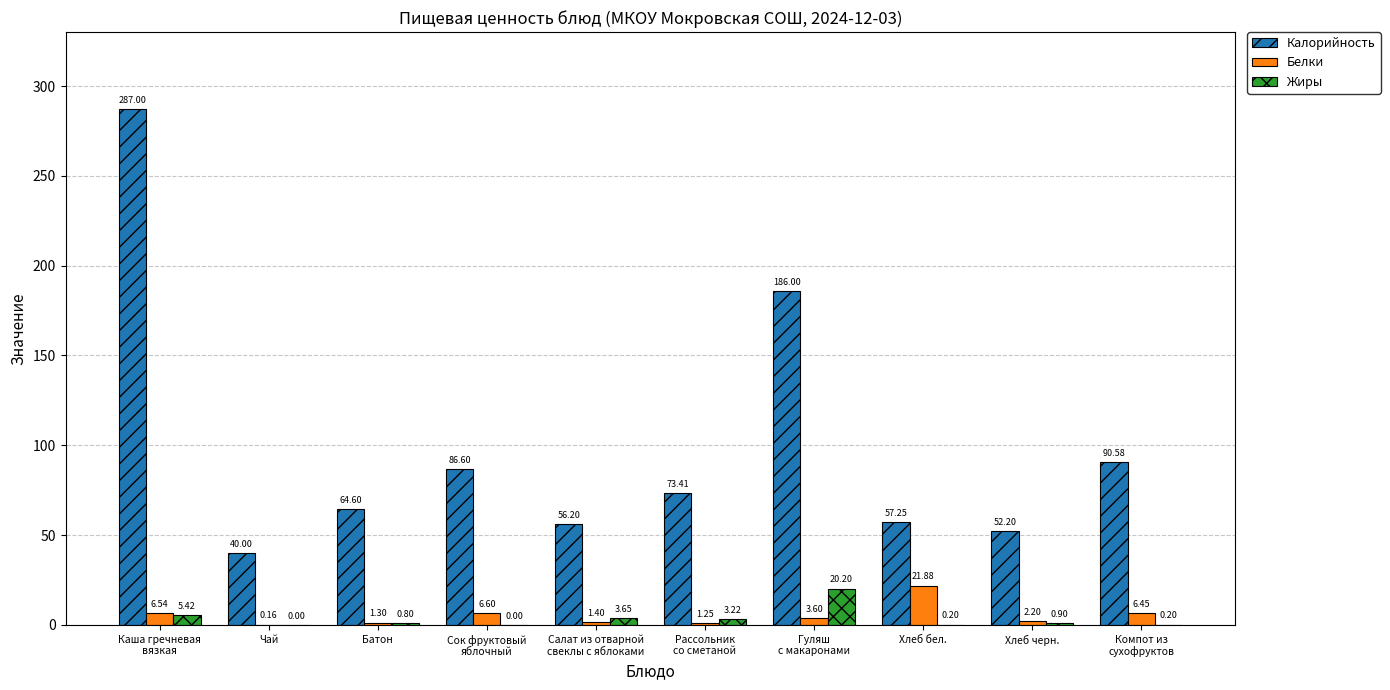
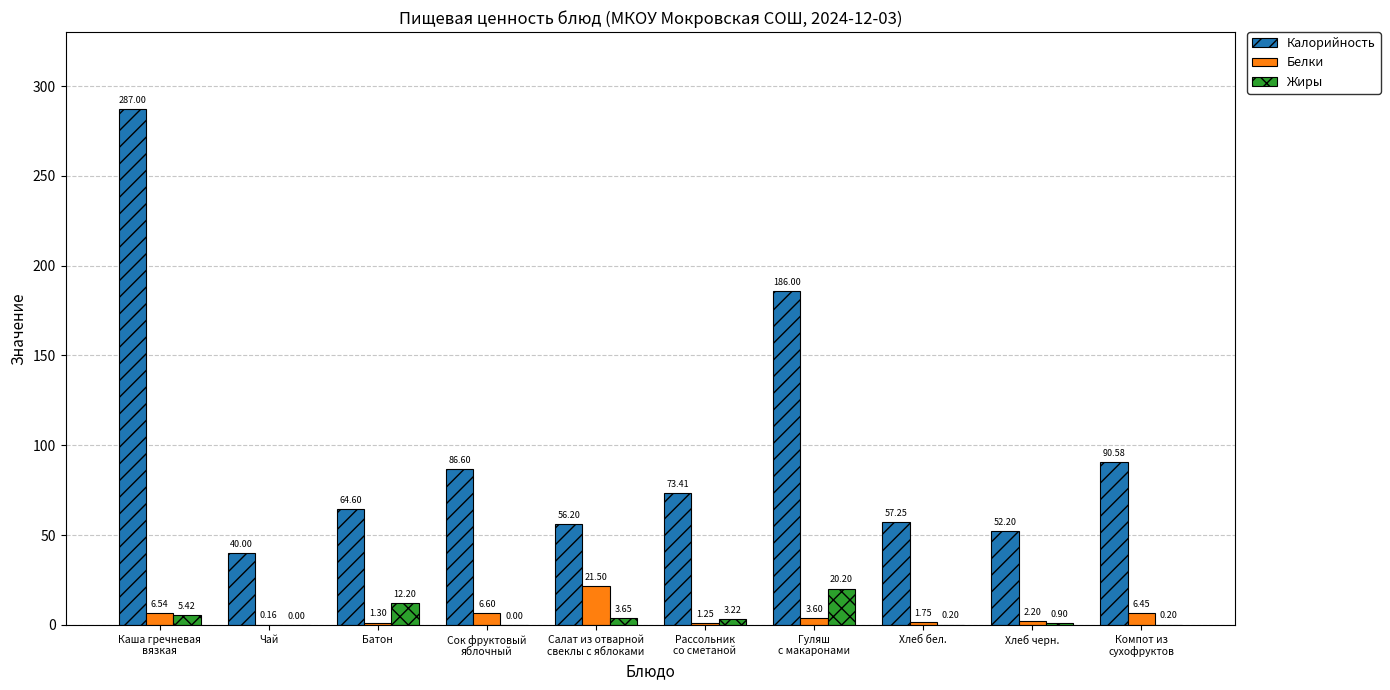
  {
    "Калорийность": {
      "Каша гречневая вязкая": 287.00,
      "Чай": 40.00,
      "Батон": 64.60,
      "Сок фруктовый яблочный": 86.60,
      "Салат из отварной свеклы с яблоками": 56.20,
      "Рассольник со сметаной": 73.41,
      "Гуляш с макаронами": 186.00,
      "Хлеб бел.": 57.25,
      "Хлеб черн.": 52.20,
      "Компот из сухофруктов": 90.58
    },
    "Белки": {
      "Каша гречневая вязкая": 6.54,
      "Чай": 0.16,
      "Батон": 1.30,
      "Сок фруктовый яблочный": 6.60,
-     "Салат из отварной свеклы с яблоками": 1.40,
+     "Салат из отварной свеклы с яблоками": 21.50,
      "Рассольник со сметаной": 1.25,
      "Гуляш с макаронами": 3.60,
-     "Хлеб бел.": 21.88,
+     "Хлеб бел.": 1.75,
      "Хлеб черн.": 2.20,
      "Компот из сухофруктов": 6.45
    },
    "Жиры": {
      "Каша гречневая вязкая": 5.42,
      "Чай": 0.00,
-     "Батон": 0.80,
+     "Батон": 12.20,
      "Сок фруктовый яблочный": 0.00,
      "Салат из отварной свеклы с яблоками": 3.65,
      "Рассольник со сметаной": 3.22,
      "Гуляш с макаронами": 20.20,
      "Хлеб бел.": 0.20,
      "Хлеб черн.": 0.90,
      "Компот из сухофруктов": 0.20
    }
  }
